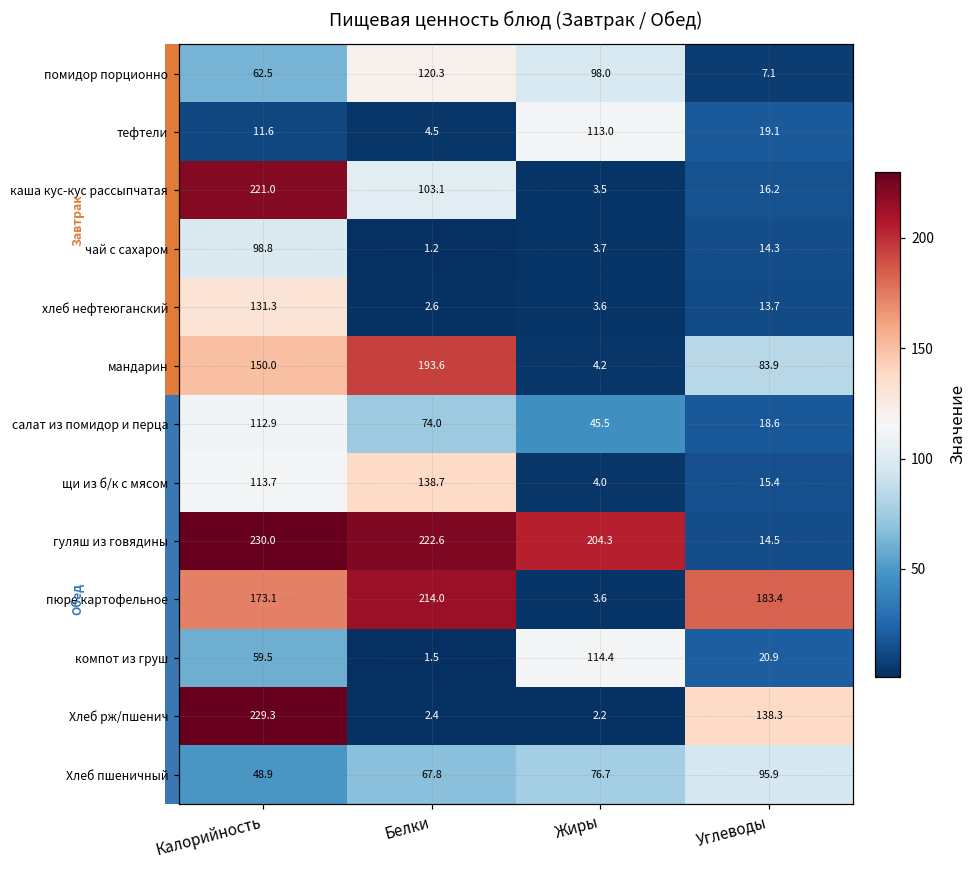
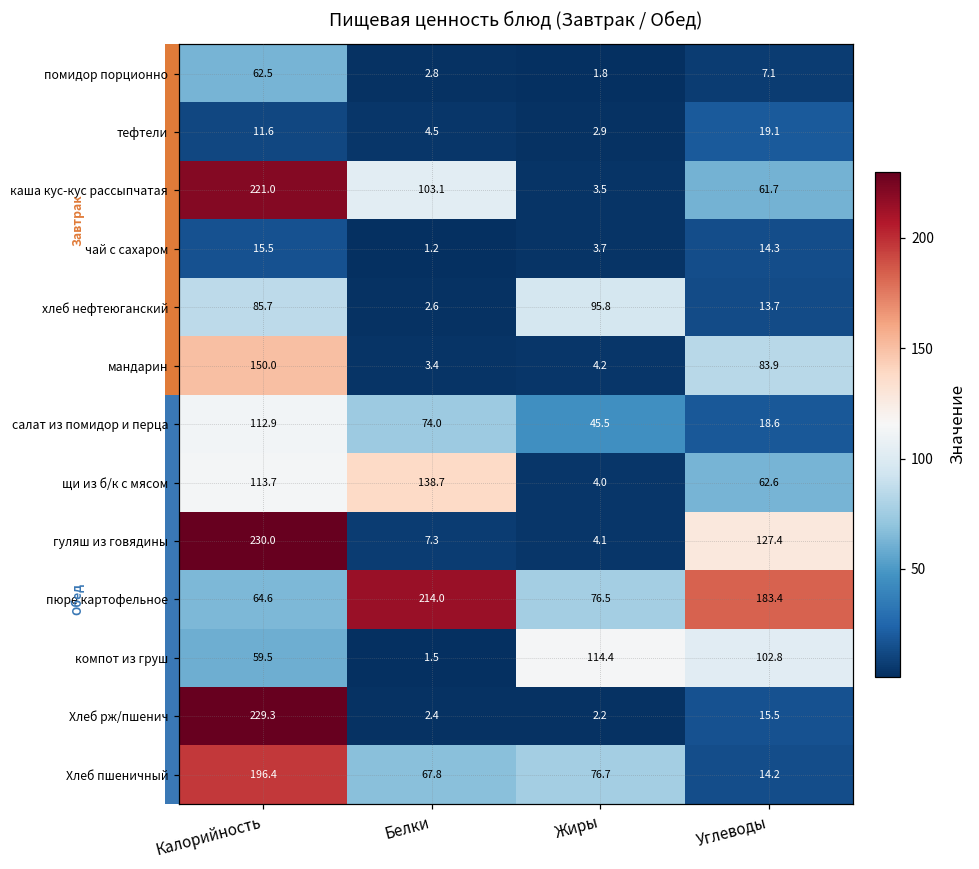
  {
    "помидор порционно": {
      "Калорийность": 62.5,
-     "Белки": 120.3,
-     "Жиры": 98.0,
+     "Белки": 2.8,
+     "Жиры": 1.8,
      "Углеводы": 7.1
    },
    "тефтели": {
      "Калорийность": 11.6,
      "Белки": 4.5,
-     "Жиры": 113.0,
+     "Жиры": 2.9,
      "Углеводы": 19.1
    },
    "каша кус-кус рассыпчатая": {
      "Калорийность": 221.0,
      "Белки": 103.1,
      "Жиры": 3.5,
-     "Углеводы": 16.2
+     "Углеводы": 61.7
    },
    "чай с сахаром": {
-     "Калорийность": 98.8,
+     "Калорийность": 15.5,
      "Белки": 1.2,
      "Жиры": 3.7,
      "Углеводы": 14.3
    },
    "хлеб нефтеюганский": {
-     "Калорийность": 131.3,
+     "Калорийность": 85.7,
      "Белки": 2.6,
-     "Жиры": 3.6,
+     "Жиры": 95.8,
      "Углеводы": 13.7
    },
    "мандарин": {
      "Калорийность": 150.0,
-     "Белки": 193.6,
+     "Белки": 3.4,
      "Жиры": 4.2,
      "Углеводы": 83.9
    },
    "салат из помидор и перца": {
      "Калорийность": 112.9,
      "Белки": 74.0,
      "Жиры": 45.5,
      "Углеводы": 18.6
    },
    "щи из б/к с мясом": {
      "Калорийность": 113.7,
      "Белки": 138.7,
      "Жиры": 4.0,
-     "Углеводы": 15.4
+     "Углеводы": 62.6
    },
    "гуляш из говядины": {
      "Калорийность": 230.0,
-     "Белки": 222.6,
-     "Жиры": 204.3,
-     "Углеводы": 14.5
+     "Белки": 7.3,
+     "Жиры": 4.1,
+     "Углеводы": 127.4
    },
    "пюре картофельное": {
-     "Калорийность": 173.1,
+     "Калорийность": 64.6,
      "Белки": 214.0,
-     "Жиры": 3.6,
+     "Жиры": 76.5,
      "Углеводы": 183.4
    },
    "компот из груш": {
      "Калорийность": 59.5,
      "Белки": 1.5,
      "Жиры": 114.4,
-     "Углеводы": 20.9
+     "Углеводы": 102.8
    },
    "Хлеб рж/пшенич": {
      "Калорийность": 229.3,
      "Белки": 2.4,
      "Жиры": 2.2,
-     "Углеводы": 138.3
+     "Углеводы": 15.5
    },
    "Хлеб пшеничный": {
-     "Калорийность": 48.9,
+     "Калорийность": 196.4,
      "Белки": 67.8,
      "Жиры": 76.7,
-     "Углеводы": 95.9
+     "Углеводы": 14.2
    }
  }
